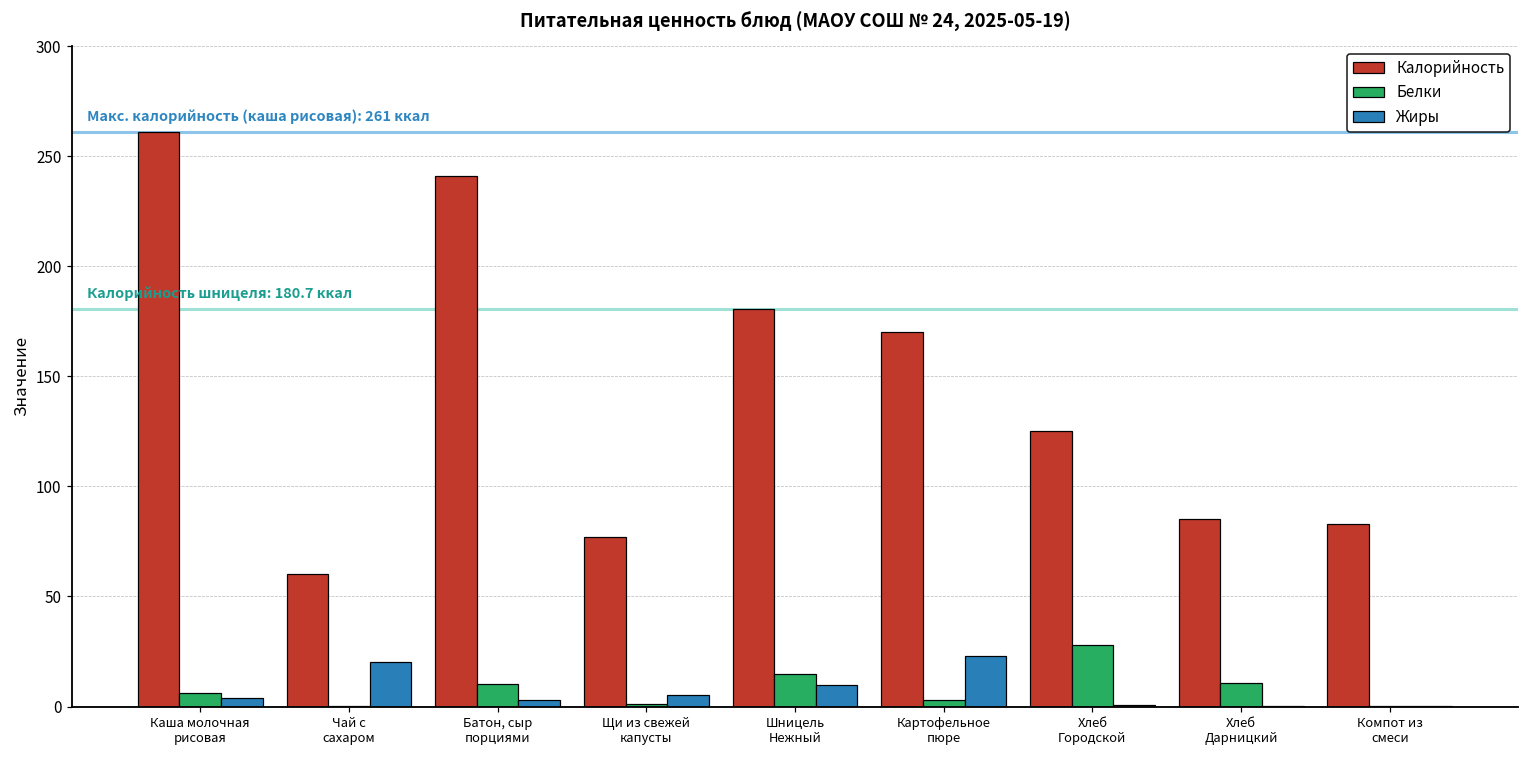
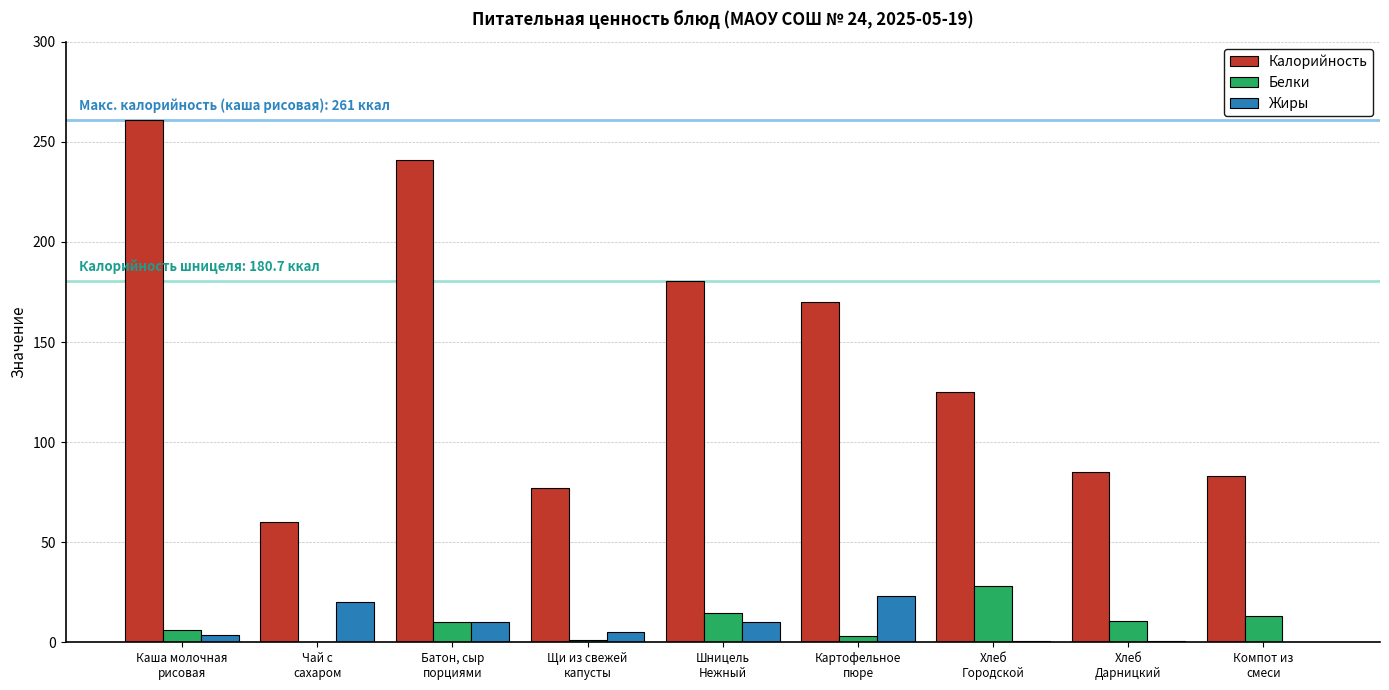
  {
    "Калорийность": {
      "Каша молочная рисовая": 261
    },
    "Белки": {
      "Каша молочная рисовая": 6,
      "Батон, сыр порциями": 10,
      "Шницель Нежный": 15,
      "Картофельное пюре": 3,
      "Хлеб Городской": 28,
      "Хлеб Дарницкий": 11,
-     "Компот из смеси": 0
+     "Компот из смеси": 13
    },
    "Жиры": {
      "Каша молочная рисовая": 4,
      "Чай с сахаром": 20,
-     "Батон, сыр порциями": 3,
+     "Батон, сыр порциями": 10,
      "Щи из свежей капусты": 5,
      "Шницель Нежный": 10,
      "Картофельное пюре": 23
    }
  }
